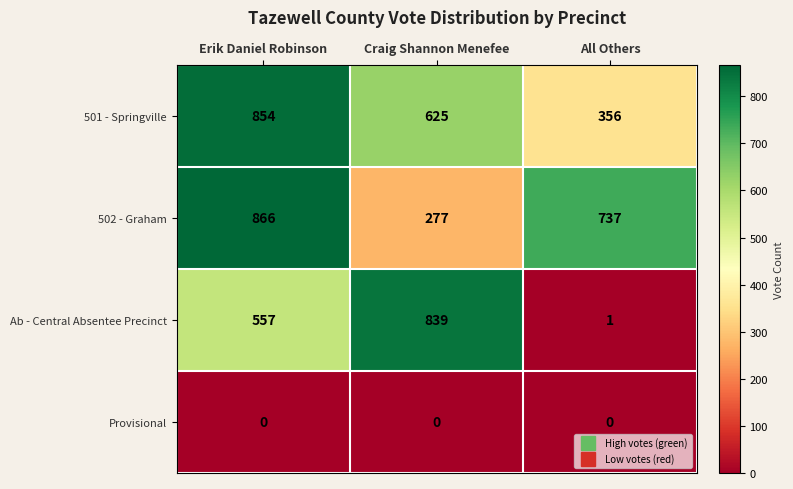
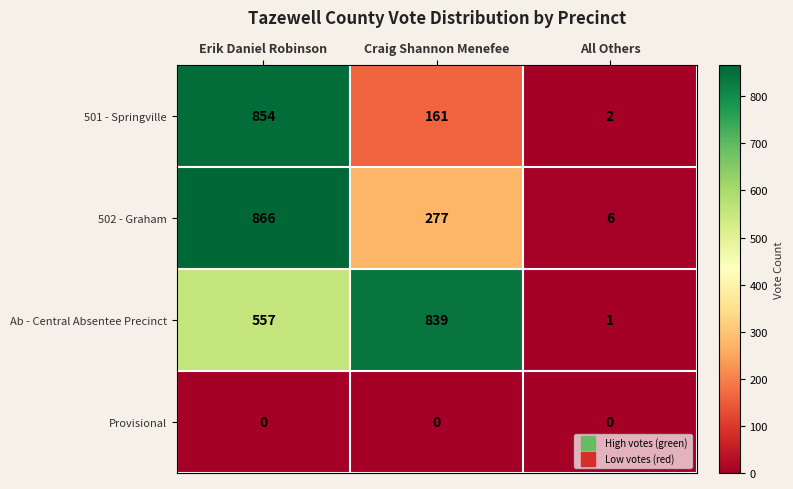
  {
    "501 - Springville": {
      "Erik Daniel Robinson": 854,
-     "Craig Shannon Menefee": 625,
-     "All Others": 356
+     "Craig Shannon Menefee": 161,
+     "All Others": 2
    },
    "502 - Graham": {
      "Erik Daniel Robinson": 866,
      "Craig Shannon Menefee": 277,
-     "All Others": 737
+     "All Others": 6
    },
    "Ab - Central Absentee Precinct": {
      "Erik Daniel Robinson": 557,
      "Craig Shannon Menefee": 839,
      "All Others": 1
    },
    "Provisional": {
      "Erik Daniel Robinson": 0,
      "Craig Shannon Menefee": 0,
      "All Others": 0
    }
  }
